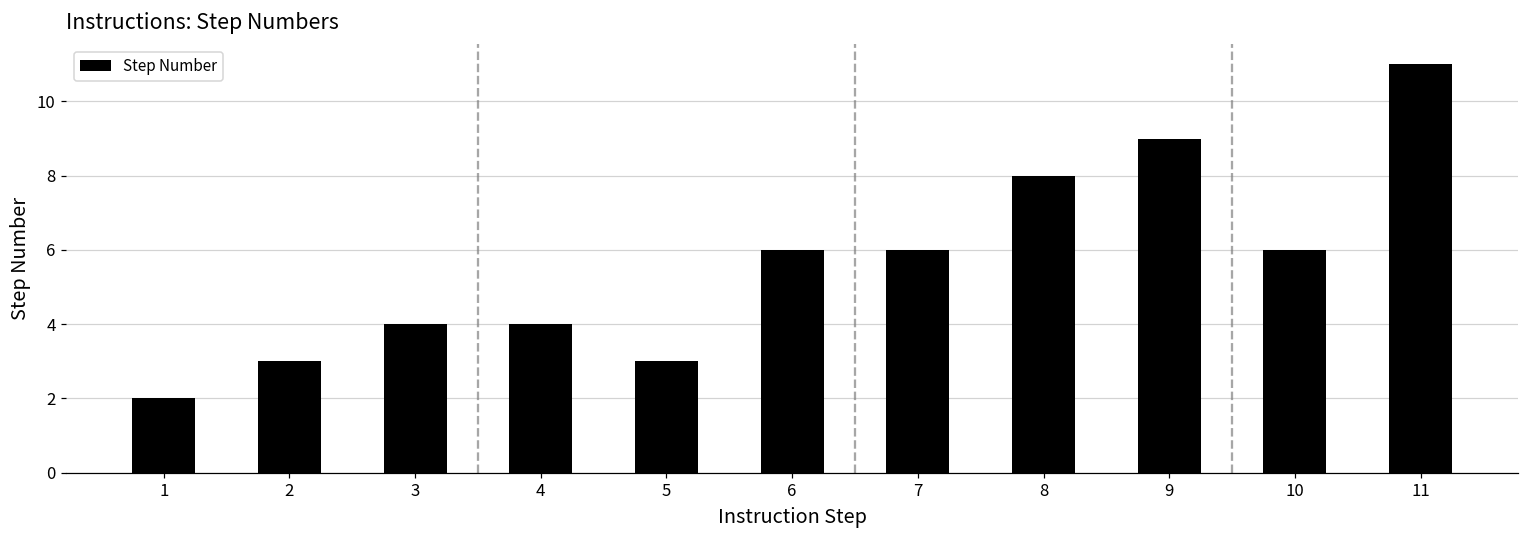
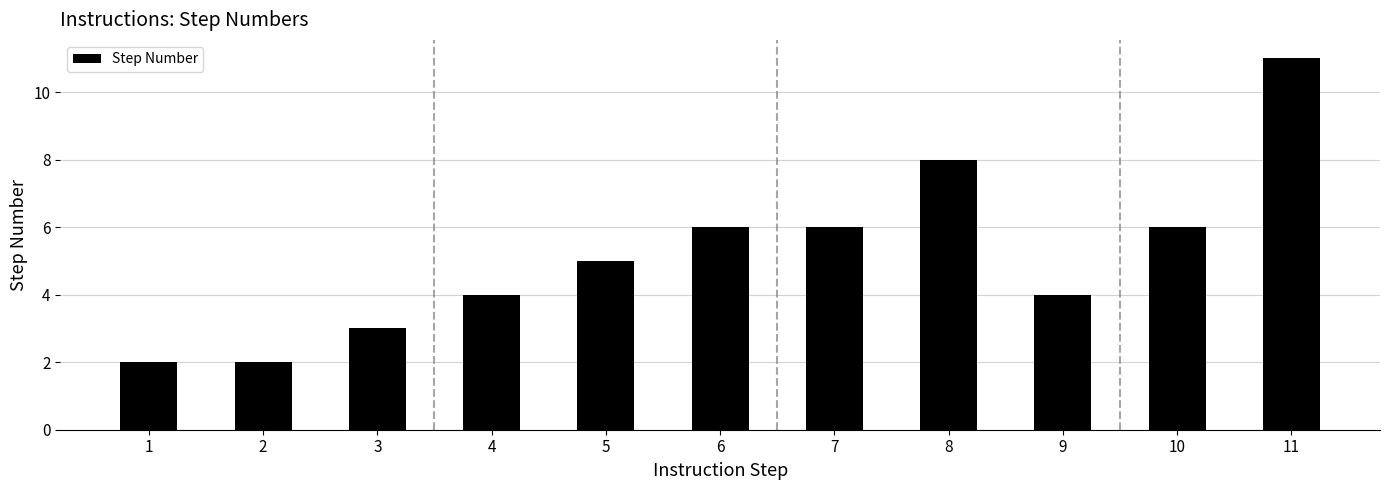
  {
    "1": 2,
-   "2": 3,
-   "3": 4,
+   "2": 2,
+   "3": 3,
    "4": 4,
-   "5": 3,
+   "5": 5,
    "6": 6,
    "7": 6,
    "8": 8,
-   "9": 9,
+   "9": 4,
    "10": 6,
    "11": 11
  }
